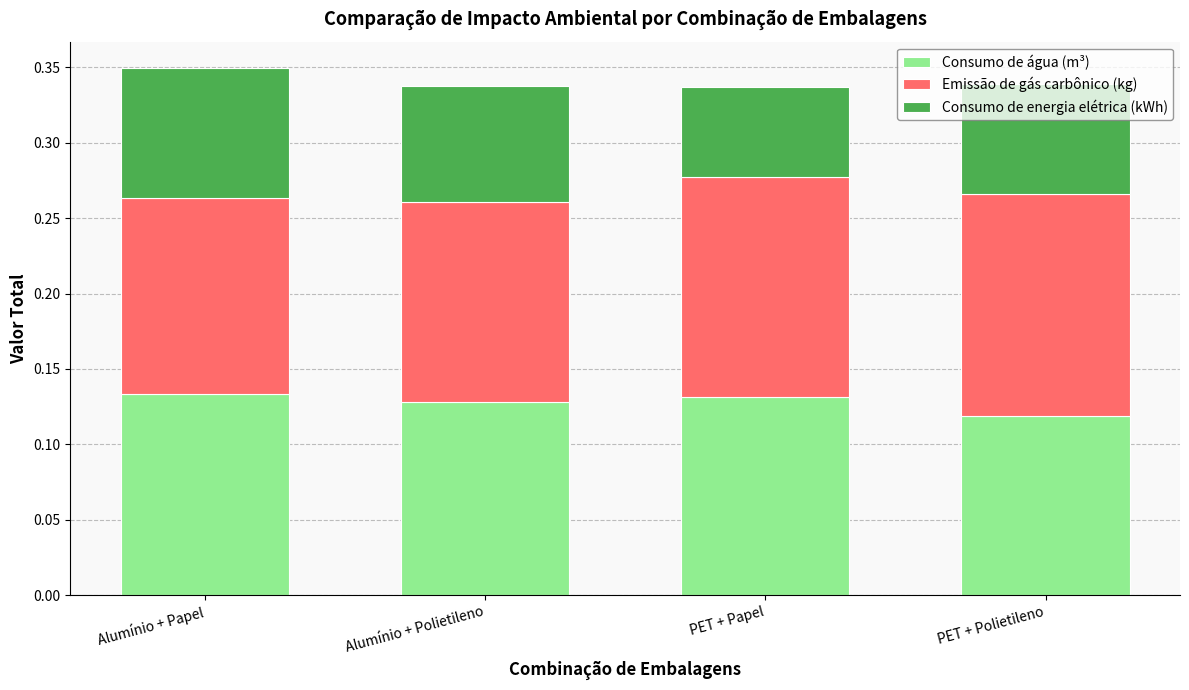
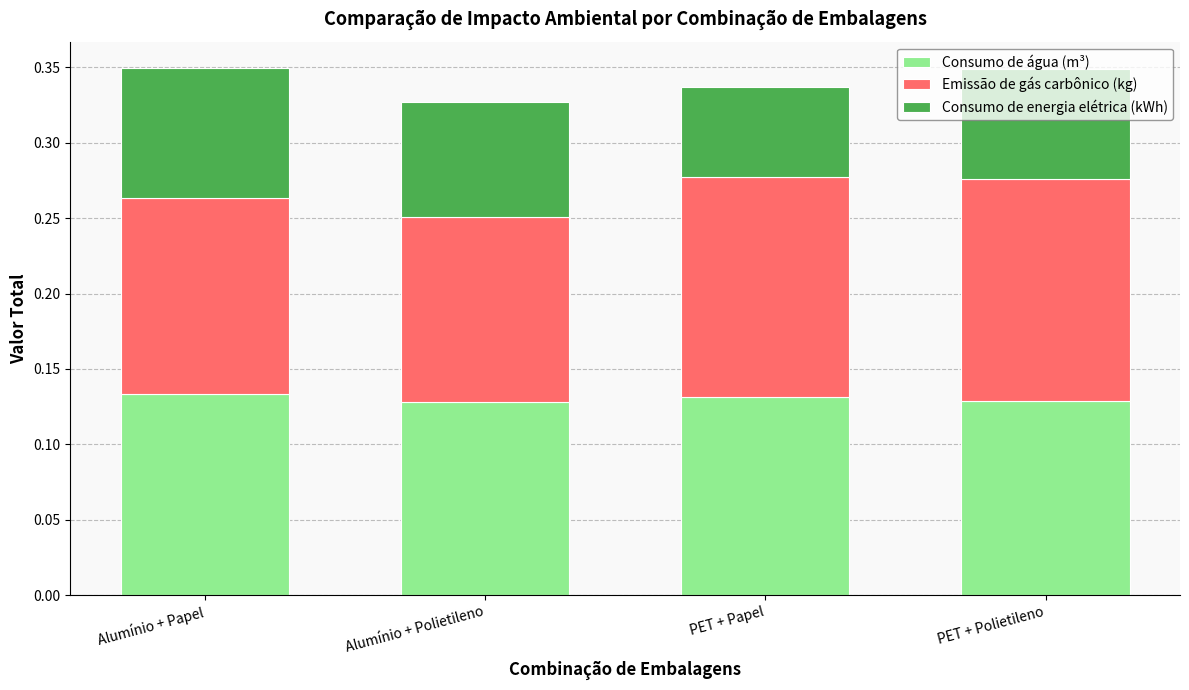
  {
    "Consumo de água (m³)": {
      "Alumínio + Papel": 0.134,
      "Alumínio + Polietileno": 0.128,
      "PET + Papel": 0.131,
-     "PET + Polietileno": 0.119
+     "PET + Polietileno": 0.129
    },
    "Emissão de gás carbônico (kg)": {
      "Alumínio + Papel": 0.130,
-     "Alumínio + Polietileno": 0.133,
+     "Alumínio + Polietileno": 0.123,
      "PET + Papel": 0.146,
      "PET + Polietileno": 0.147
    },
    "Consumo de energia elétrica (kWh)": {
      "Alumínio + Papel": 0.086,
      "Alumínio + Polietileno": 0.077,
      "PET + Papel": 0.059
    }
  }
